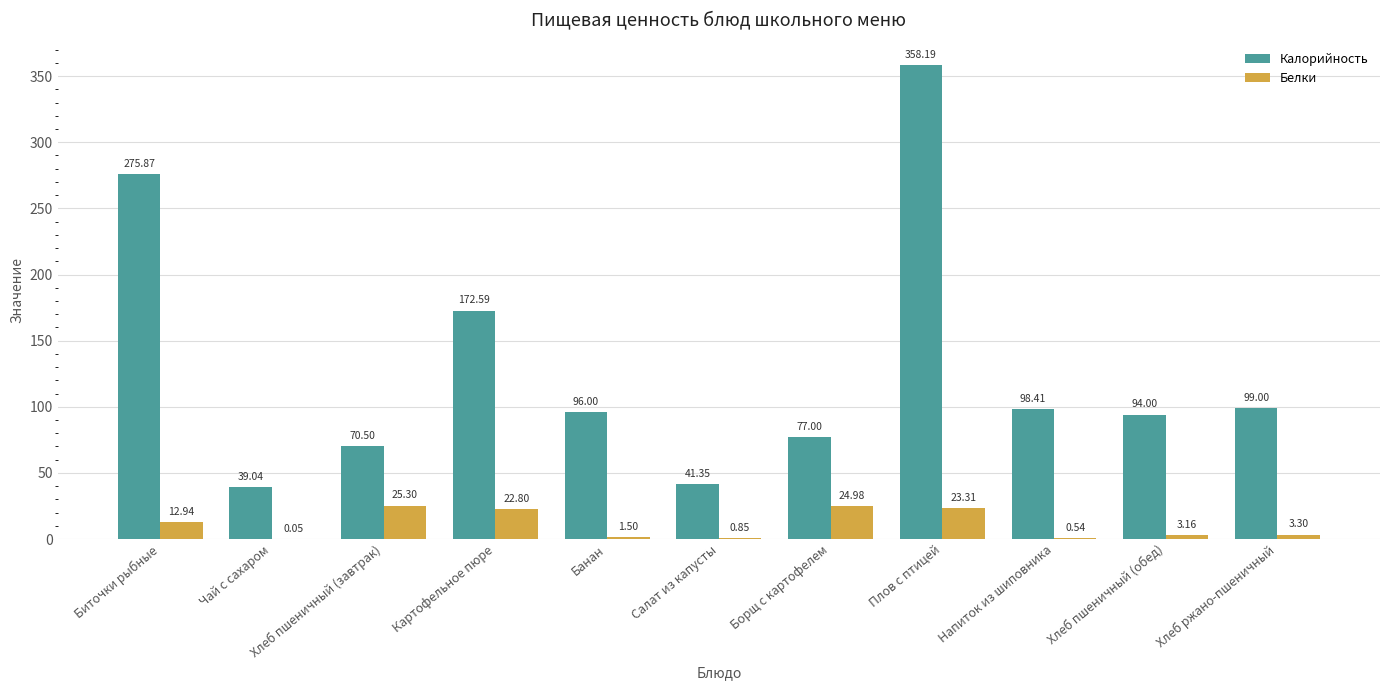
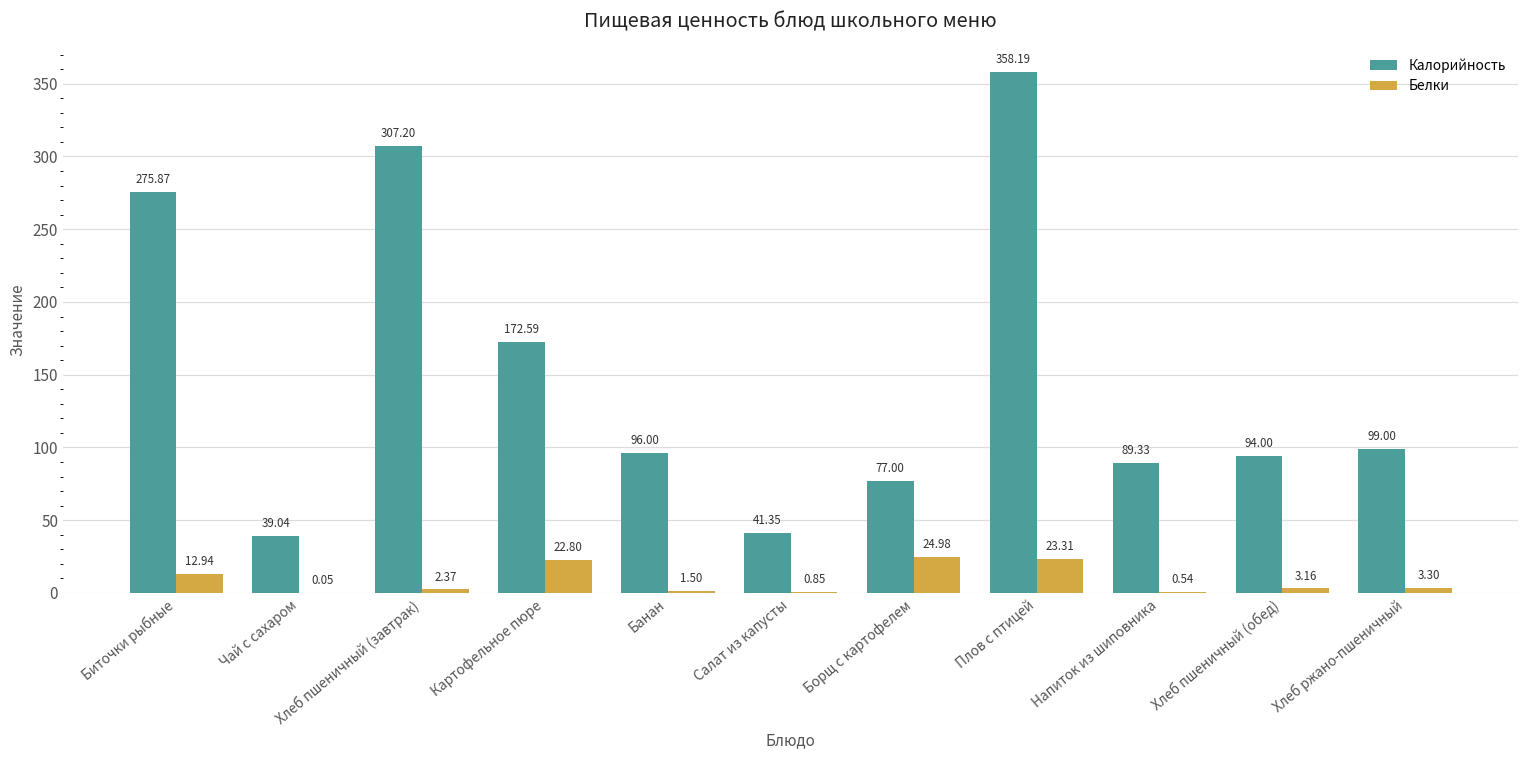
  {
    "Калорийность": {
      "Биточки рыбные": 275.87,
      "Чай с сахаром": 39.04,
-     "Хлеб пшеничный (завтрак)": 70.50,
+     "Хлеб пшеничный (завтрак)": 307.20,
      "Картофельное пюре": 172.59,
      "Банан": 96.00,
      "Салат из капусты": 41.35,
      "Борщ с картофелем": 77.00,
      "Плов с птицей": 358.19,
-     "Напиток из шиповника": 98.41,
+     "Напиток из шиповника": 89.33,
      "Хлеб пшеничный (обед)": 94.00,
      "Хлеб ржано-пшеничный": 99.00
    },
    "Белки": {
      "Биточки рыбные": 12.94,
      "Чай с сахаром": 0.05,
-     "Хлеб пшеничный (завтрак)": 25.30,
+     "Хлеб пшеничный (завтрак)": 2.37,
      "Картофельное пюре": 22.80,
      "Банан": 1.50,
      "Салат из капусты": 0.85,
      "Борщ с картофелем": 24.98,
      "Плов с птицей": 23.31,
      "Напиток из шиповника": 0.54,
      "Хлеб пшеничный (обед)": 3.16,
      "Хлеб ржано-пшеничный": 3.30
    }
  }
